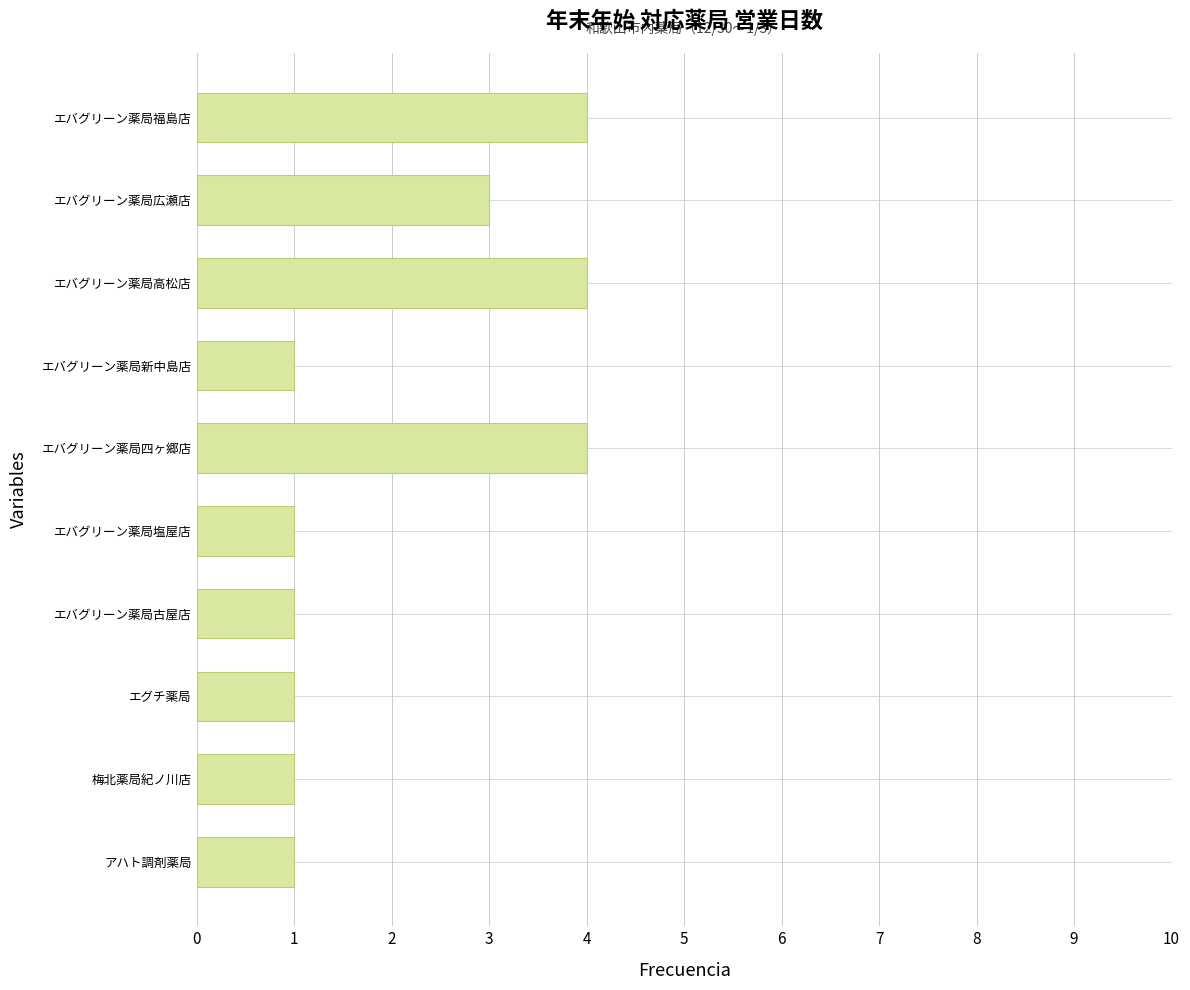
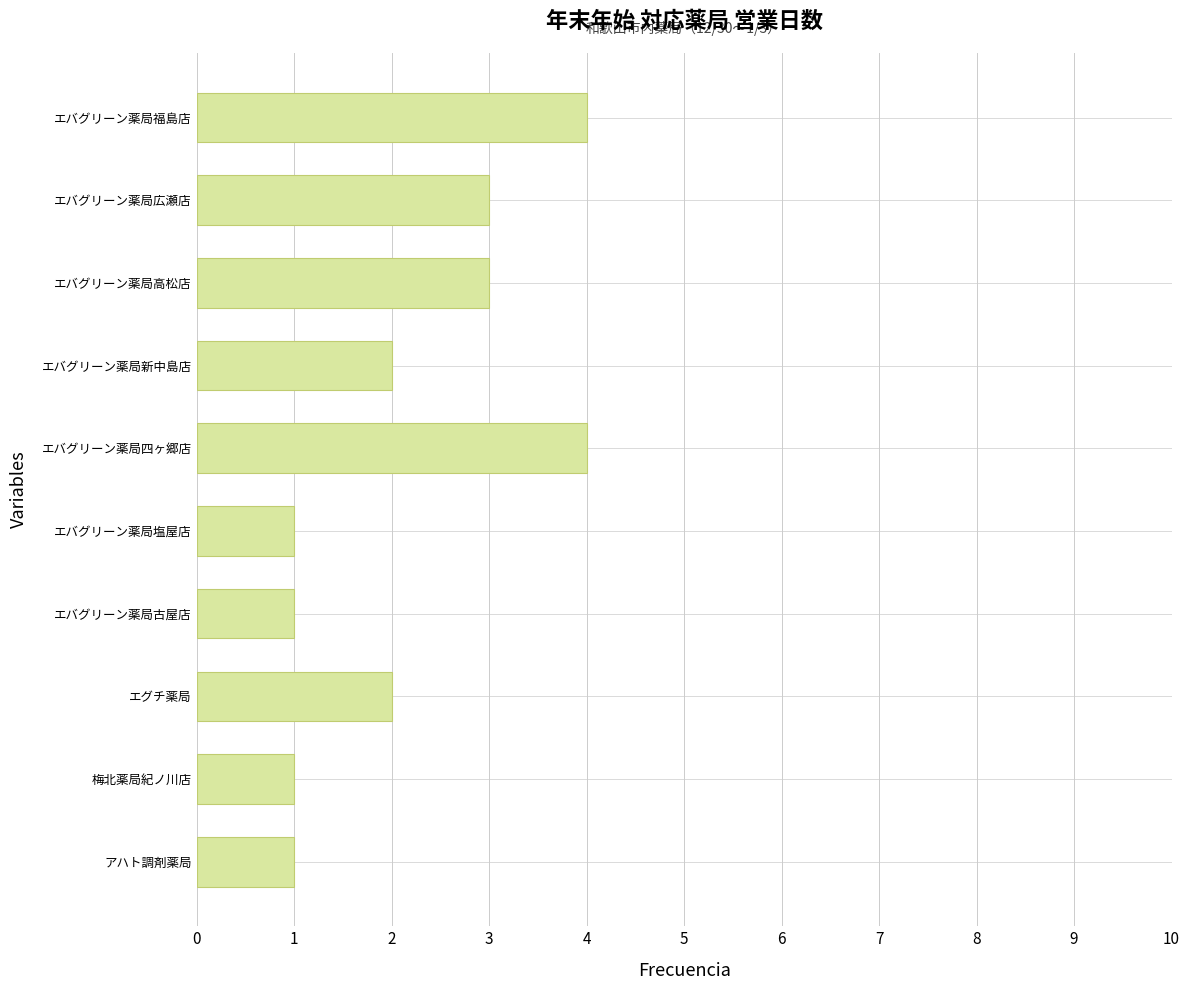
  {
    "エバグリーン薬局福島店": 4,
    "エバグリーン薬局広瀬店": 3,
-   "エバグリーン薬局高松店": 4,
-   "エバグリーン薬局新中島店": 1,
+   "エバグリーン薬局高松店": 3,
+   "エバグリーン薬局新中島店": 2,
    "エバグリーン薬局四ヶ郷店": 4,
    "エバグリーン薬局塩屋店": 1,
    "エバグリーン薬局古屋店": 1,
-   "エグチ薬局": 1,
+   "エグチ薬局": 2,
    "梅北薬局紀ノ川店": 1,
    "アハト調剤薬局": 1
  }
